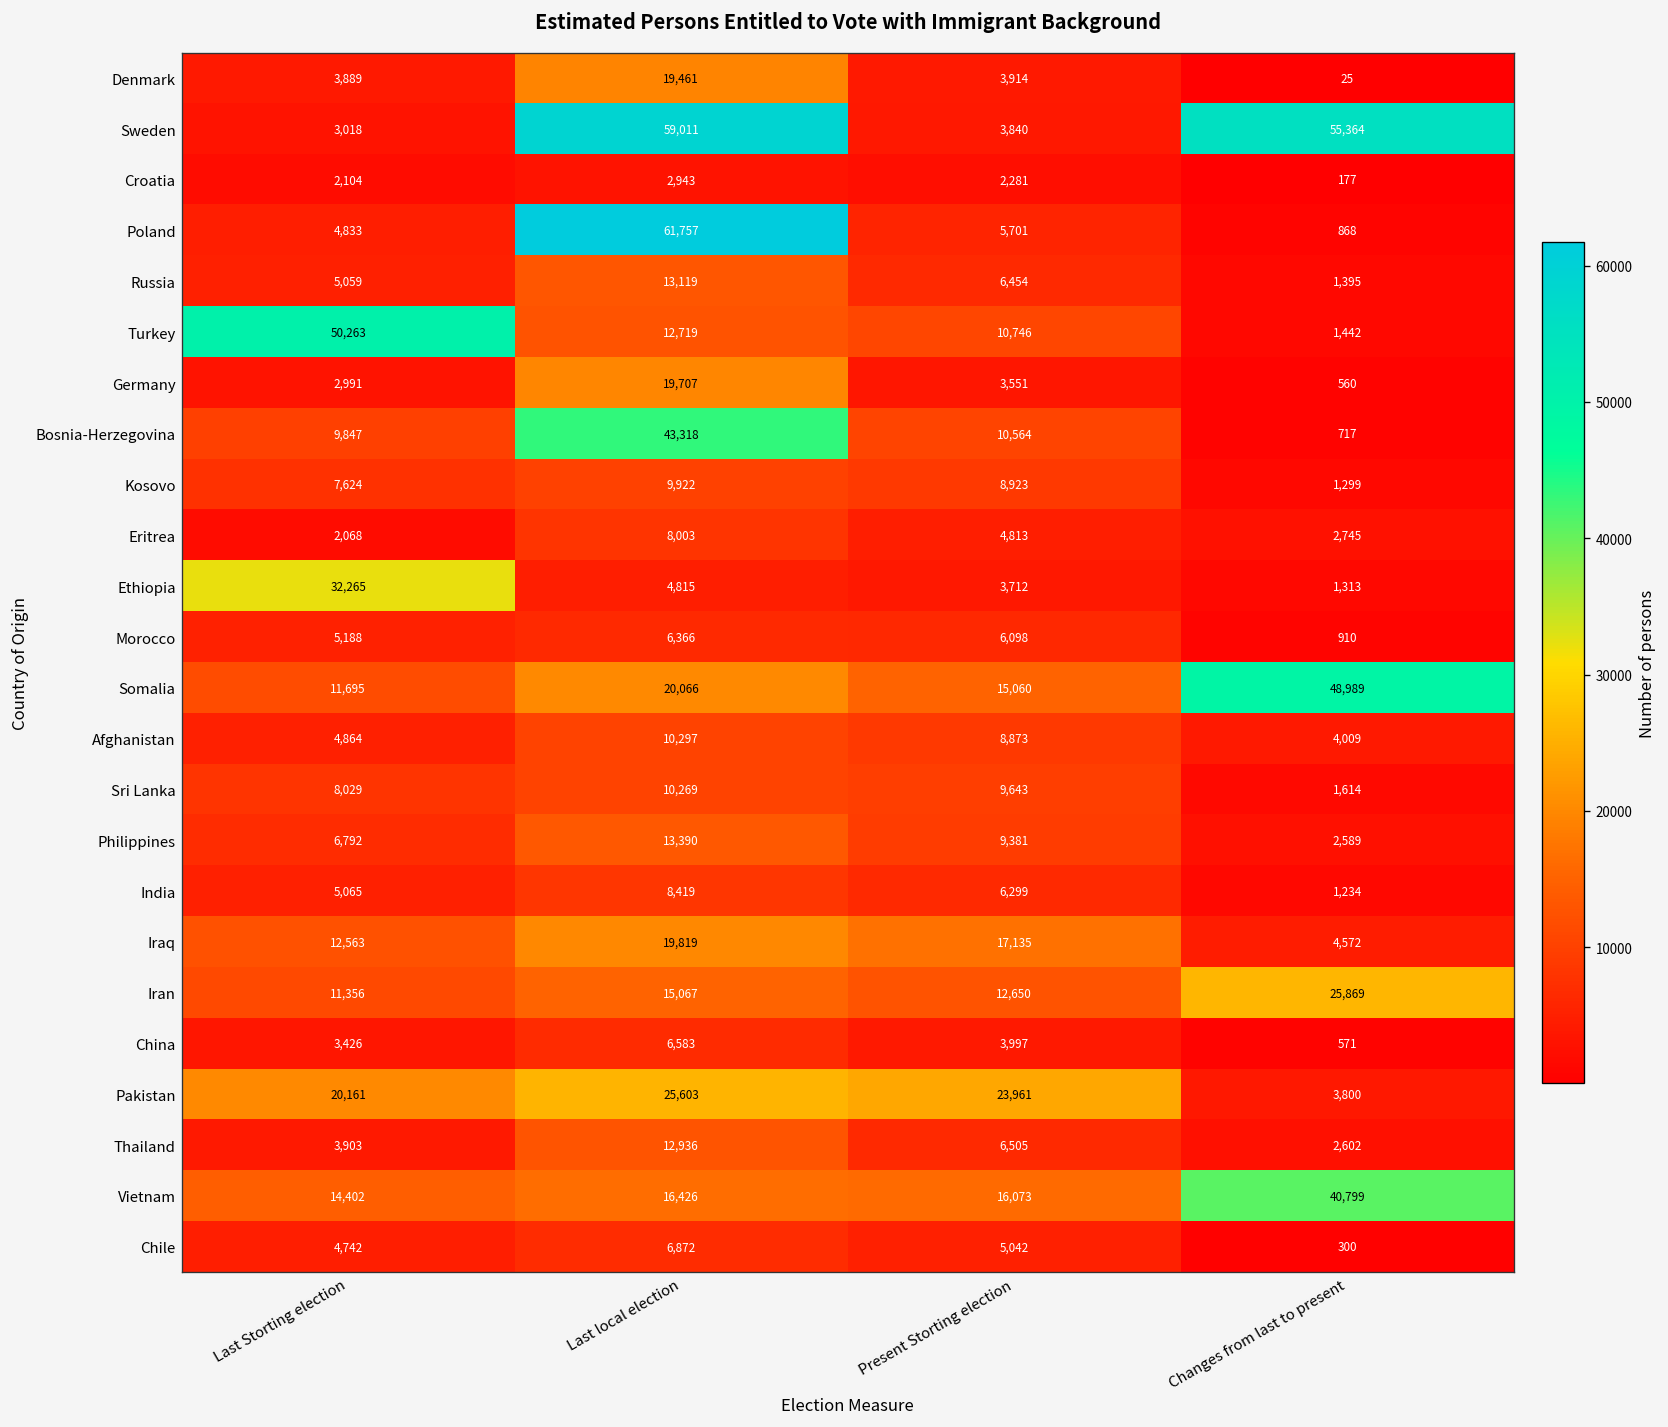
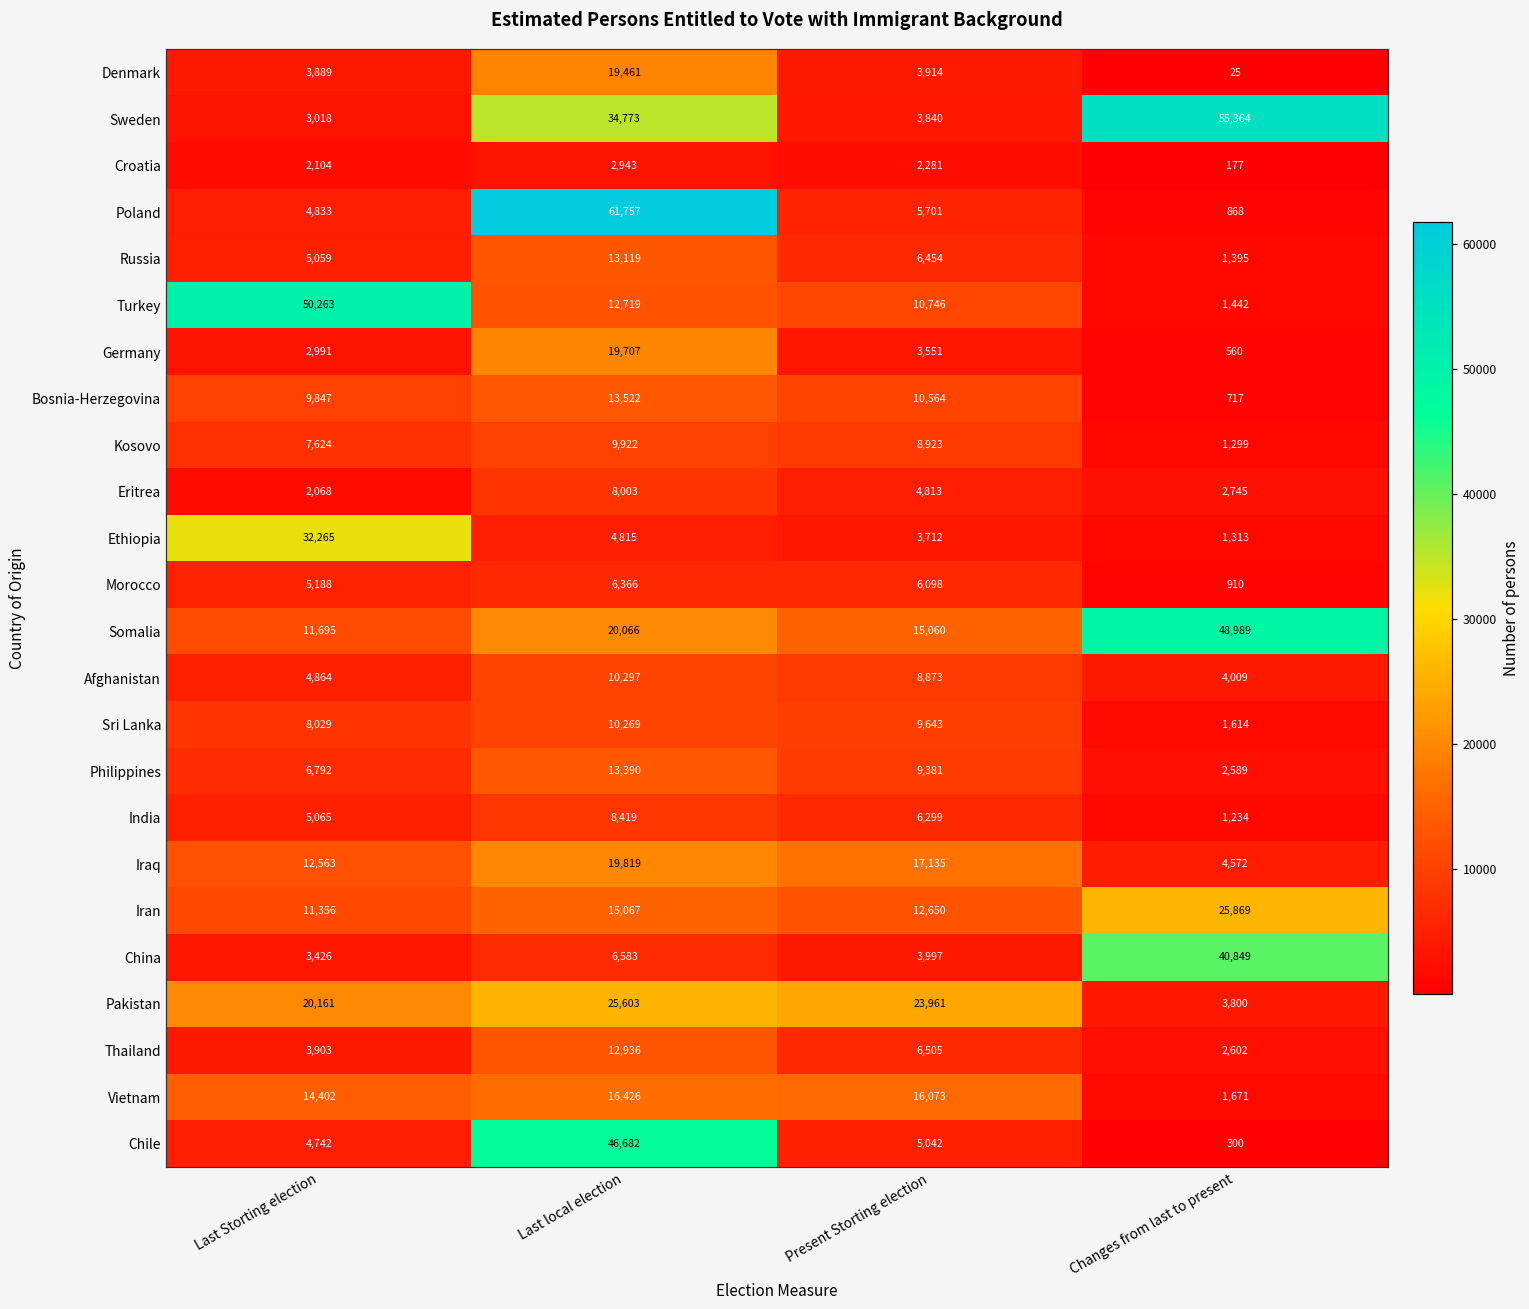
  {
    "Denmark": {
      "Last Storting election": "3,889",
      "Last local election": "19,461",
      "Present Storting election": "3,914",
      "Changes from last to present": "25"
    },
    "Sweden": {
      "Last Storting election": "3,018",
-     "Last local election": "59,011",
+     "Last local election": "34,773",
      "Present Storting election": "3,840",
      "Changes from last to present": "55,364"
    },
    "Croatia": {
      "Last Storting election": "2,104",
      "Last local election": "2,943",
      "Present Storting election": "2,281",
      "Changes from last to present": "177"
    },
    "Poland": {
      "Last Storting election": "4,833",
      "Last local election": "61,757",
      "Present Storting election": "5,701",
      "Changes from last to present": "868"
    },
    "Russia": {
      "Last Storting election": "5,059",
      "Last local election": "13,119",
      "Present Storting election": "6,454",
      "Changes from last to present": "1,395"
    },
    "Turkey": {
      "Last Storting election": "50,263",
      "Last local election": "12,719",
      "Present Storting election": "10,746",
      "Changes from last to present": "1,442"
    },
    "Germany": {
      "Last Storting election": "2,991",
      "Last local election": "19,707",
      "Present Storting election": "3,551",
      "Changes from last to present": "560"
    },
    "Bosnia-Herzegovina": {
      "Last Storting election": "9,847",
-     "Last local election": "43,318",
+     "Last local election": "13,522",
      "Present Storting election": "10,564",
      "Changes from last to present": "717"
    },
    "Kosovo": {
      "Last Storting election": "7,624",
      "Last local election": "9,922",
      "Present Storting election": "8,923",
      "Changes from last to present": "1,299"
    },
    "Eritrea": {
      "Last Storting election": "2,068",
      "Last local election": "8,003",
      "Present Storting election": "4,813",
      "Changes from last to present": "2,745"
    },
    "Ethiopia": {
      "Last Storting election": "32,265",
      "Last local election": "4,815",
      "Present Storting election": "3,712",
      "Changes from last to present": "1,313"
    },
    "Morocco": {
      "Last Storting election": "5,188",
      "Last local election": "6,366",
      "Present Storting election": "6,098",
      "Changes from last to present": "910"
    },
    "Somalia": {
      "Last Storting election": "11,695",
      "Last local election": "20,066",
      "Present Storting election": "15,060",
      "Changes from last to present": "48,989"
    },
    "Afghanistan": {
      "Last Storting election": "4,864",
      "Last local election": "10,297",
      "Present Storting election": "8,873",
      "Changes from last to present": "4,009"
    },
    "Sri Lanka": {
      "Last Storting election": "8,029",
      "Last local election": "10,269",
      "Present Storting election": "9,643",
      "Changes from last to present": "1,614"
    },
    "Philippines": {
      "Last Storting election": "6,792",
      "Last local election": "13,390",
      "Present Storting election": "9,381",
      "Changes from last to present": "2,589"
    },
    "India": {
      "Last Storting election": "5,065",
      "Last local election": "8,419",
      "Present Storting election": "6,299",
      "Changes from last to present": "1,234"
    },
    "Iraq": {
      "Last Storting election": "12,563",
      "Last local election": "19,819",
      "Present Storting election": "17,135",
      "Changes from last to present": "4,572"
    },
    "Iran": {
      "Last Storting election": "11,356",
      "Last local election": "15,067",
      "Present Storting election": "12,650",
      "Changes from last to present": "25,869"
    },
    "China": {
      "Last Storting election": "3,426",
      "Last local election": "6,583",
      "Present Storting election": "3,997",
-     "Changes from last to present": "571"
+     "Changes from last to present": "40,849"
    },
    "Pakistan": {
      "Last Storting election": "20,161",
      "Last local election": "25,603",
      "Present Storting election": "23,961",
      "Changes from last to present": "3,800"
    },
    "Thailand": {
      "Last Storting election": "3,903",
      "Last local election": "12,936",
      "Present Storting election": "6,505",
      "Changes from last to present": "2,602"
    },
    "Vietnam": {
      "Last Storting election": "14,402",
      "Last local election": "16,426",
      "Present Storting election": "16,073",
-     "Changes from last to present": "40,799"
+     "Changes from last to present": "1,671"
    },
    "Chile": {
      "Last Storting election": "4,742",
-     "Last local election": "6,872",
+     "Last local election": "46,682",
      "Present Storting election": "5,042",
      "Changes from last to present": "300"
    }
  }
